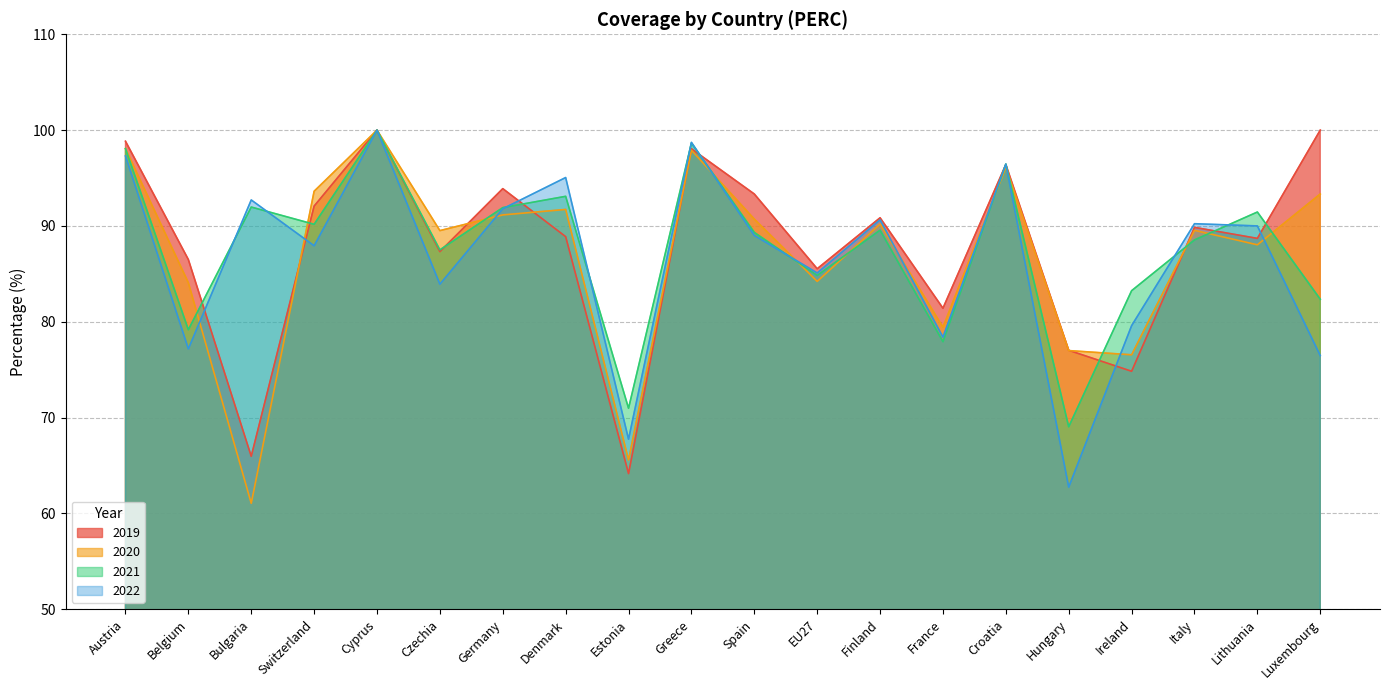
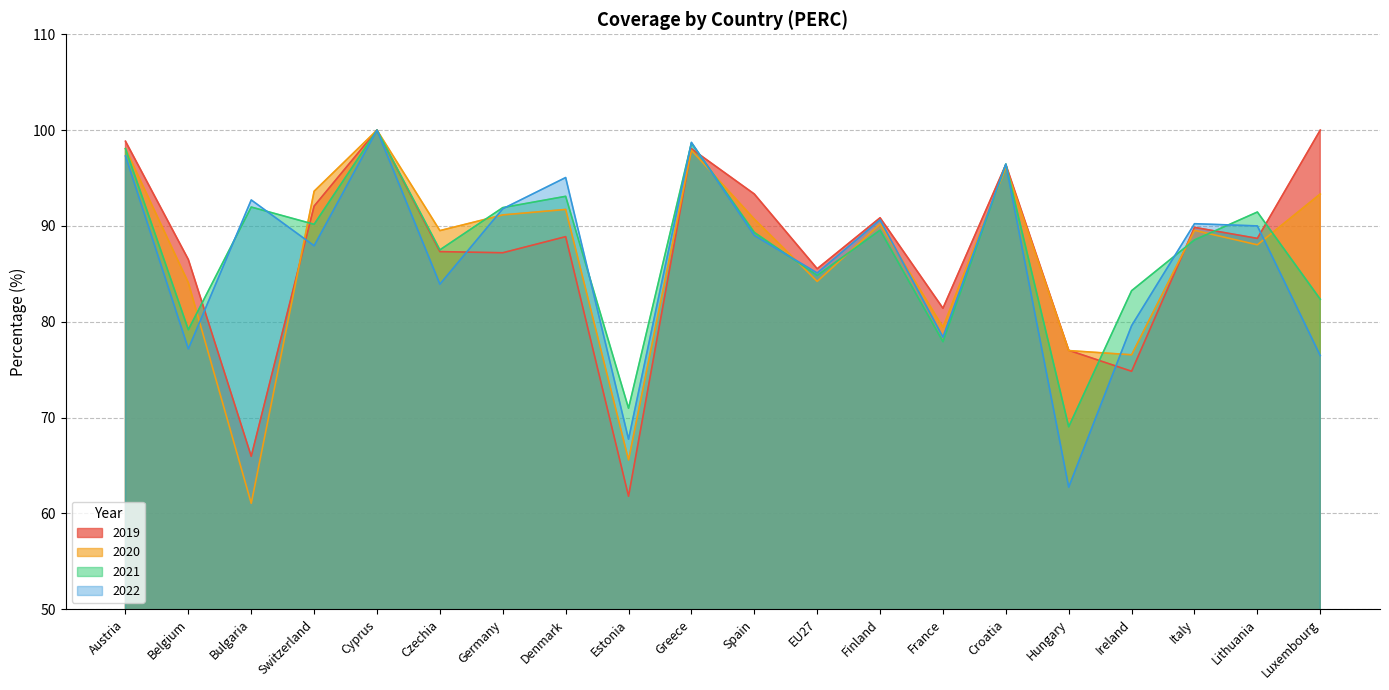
  {
    "2019": {
      "Austria": 99,
      "Belgium": 86,
      "Bulgaria": 66,
      "Switzerland": 92,
-     "Germany": 94,
+     "Germany": 87,
      "Denmark": 89,
-     "Estonia": 64,
+     "Estonia": 62,
      "Spain": 93,
      "EU27": 86,
      "France": 81,
      "Ireland": 75,
      "Italy": 90,
      "Lithuania": 89,
      "Luxembourg": 100
    },
    "2020": {
      "Belgium": 84,
      "Bulgaria": 61,
      "Switzerland": 94,
      "Czechia": 90,
      "Germany": 91,
      "Denmark": 92,
      "Estonia": 66,
      "Spain": 91,
      "EU27": 84,
      "Finland": 90,
      "France": 79,
      "Croatia": 96,
      "Ireland": 77,
      "Italy": 90,
      "Lithuania": 88,
      "Luxembourg": 93
    },
    "2021": {
      "Belgium": 79,
      "Bulgaria": 92,
      "Switzerland": 90,
      "Denmark": 93,
      "Estonia": 71,
      "Spain": 89,
      "Finland": 90,
      "France": 78,
      "Hungary": 69,
      "Ireland": 83,
      "Italy": 89,
      "Lithuania": 91,
      "Luxembourg": 82
    },
    "2022": {
      "Austria": 97,
      "Belgium": 77,
      "Bulgaria": 93,
      "Switzerland": 88,
      "Czechia": 84,
      "Denmark": 95,
      "Estonia": 68,
      "Spain": 89,
      "France": 78,
      "Hungary": 63,
      "Ireland": 80,
      "Italy": 90,
      "Lithuania": 90,
      "Luxembourg": 76
    }
  }
